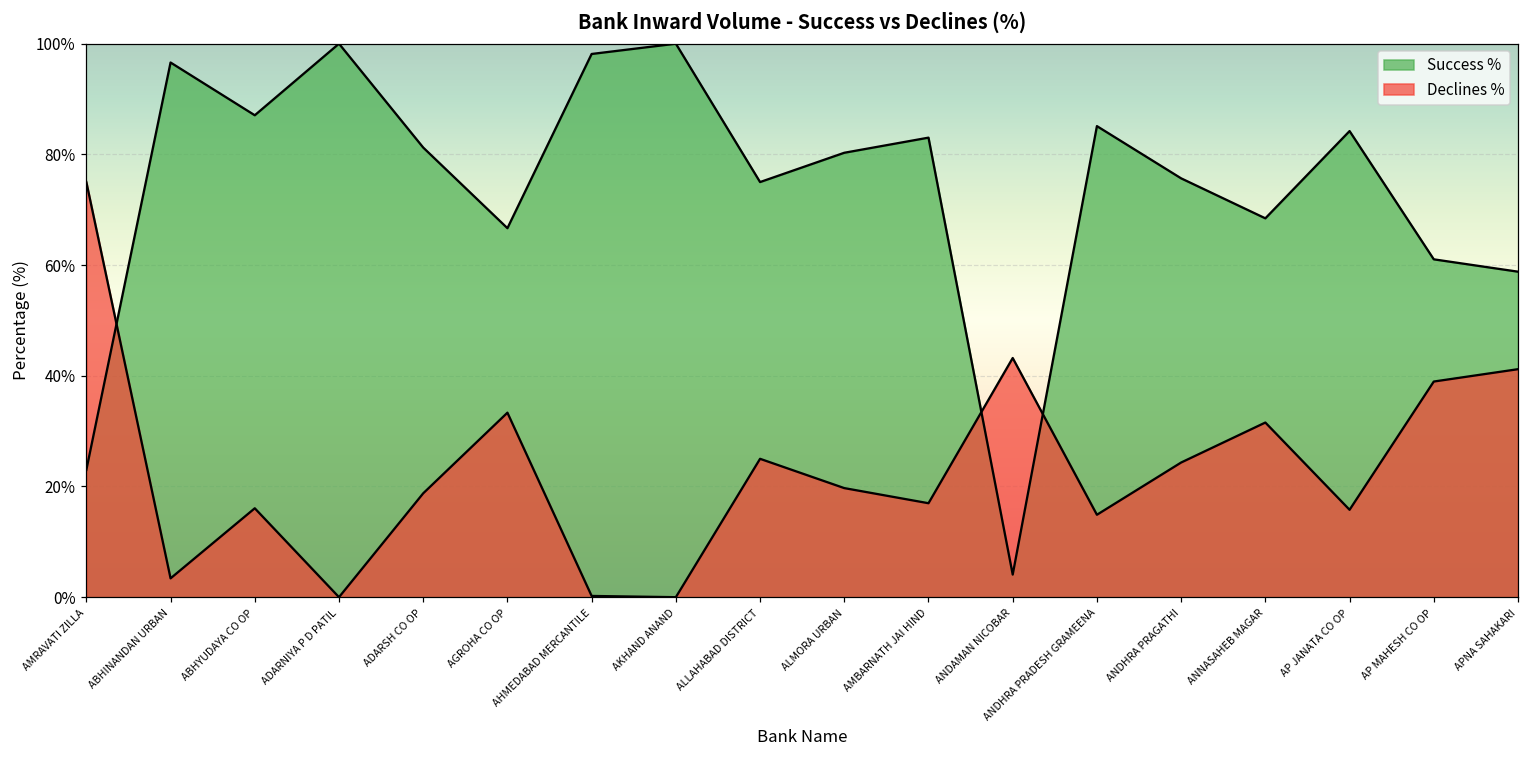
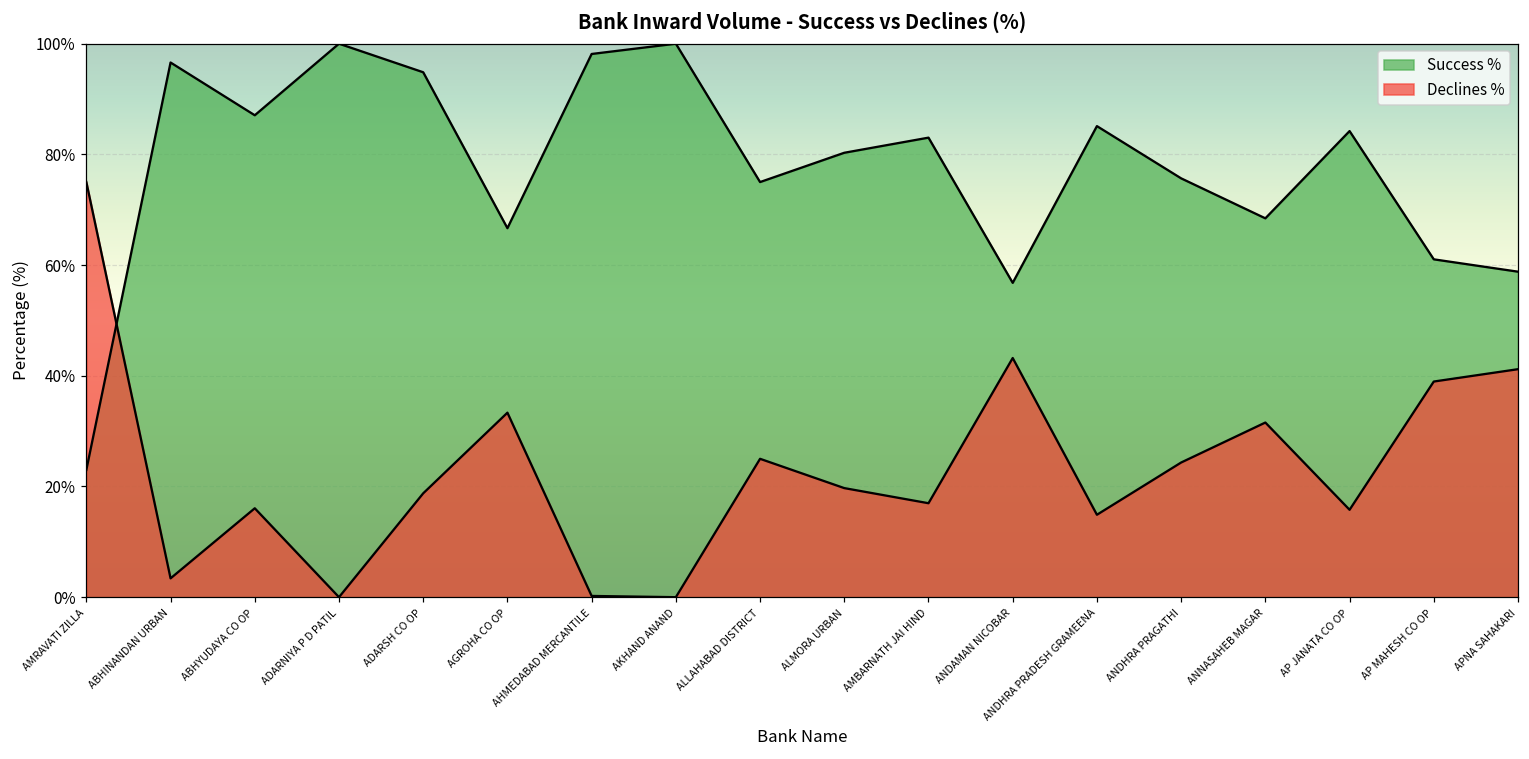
  {
    "Success %": {
      "AMRAVATI ZILLA": "23%",
      "ABHINANDAN URBAN": "97%",
      "ABHYUDAYA CO OP": "87%",
      "ADARNIYA P D PATIL": "100%",
-     "ADARSH CO OP": "81%",
+     "ADARSH CO OP": "95%",
      "AGROHA CO OP": "67%",
      "AHMEDABAD MERCANTILE": "98%",
      "AKHAND ANAND": "100%",
      "ALLAHABAD DISTRICT": "75%",
      "ALMORA URBAN": "80%",
      "AMBARNATH JAI HIND": "83%",
-     "ANDAMAN NICOBAR": "4%",
+     "ANDAMAN NICOBAR": "57%",
      "ANDHRA PRADESH GRAMEENA": "85%",
      "ANDHRA PRAGATHI": "76%",
      "ANNASAHEB MAGAR": "68%",
      "AP JANATA CO OP": "84%",
      "AP MAHESH CO OP": "61%",
      "APNA SAHAKARI": "59%"
    },
    "Declines %": {
      "AMRAVATI ZILLA": "75%",
      "ABHINANDAN URBAN": "3%",
      "ABHYUDAYA CO OP": "16%",
      "ADARNIYA P D PATIL": "0%",
      "ADARSH CO OP": "19%",
      "AGROHA CO OP": "33%",
      "AHMEDABAD MERCANTILE": "0%",
      "AKHAND ANAND": "0%",
      "ALLAHABAD DISTRICT": "25%",
      "ALMORA URBAN": "20%",
      "AMBARNATH JAI HIND": "17%",
      "ANDAMAN NICOBAR": "43%",
      "ANDHRA PRADESH GRAMEENA": "15%",
      "ANDHRA PRAGATHI": "24%",
      "ANNASAHEB MAGAR": "32%",
      "AP JANATA CO OP": "16%",
      "AP MAHESH CO OP": "39%",
      "APNA SAHAKARI": "41%"
    }
  }
